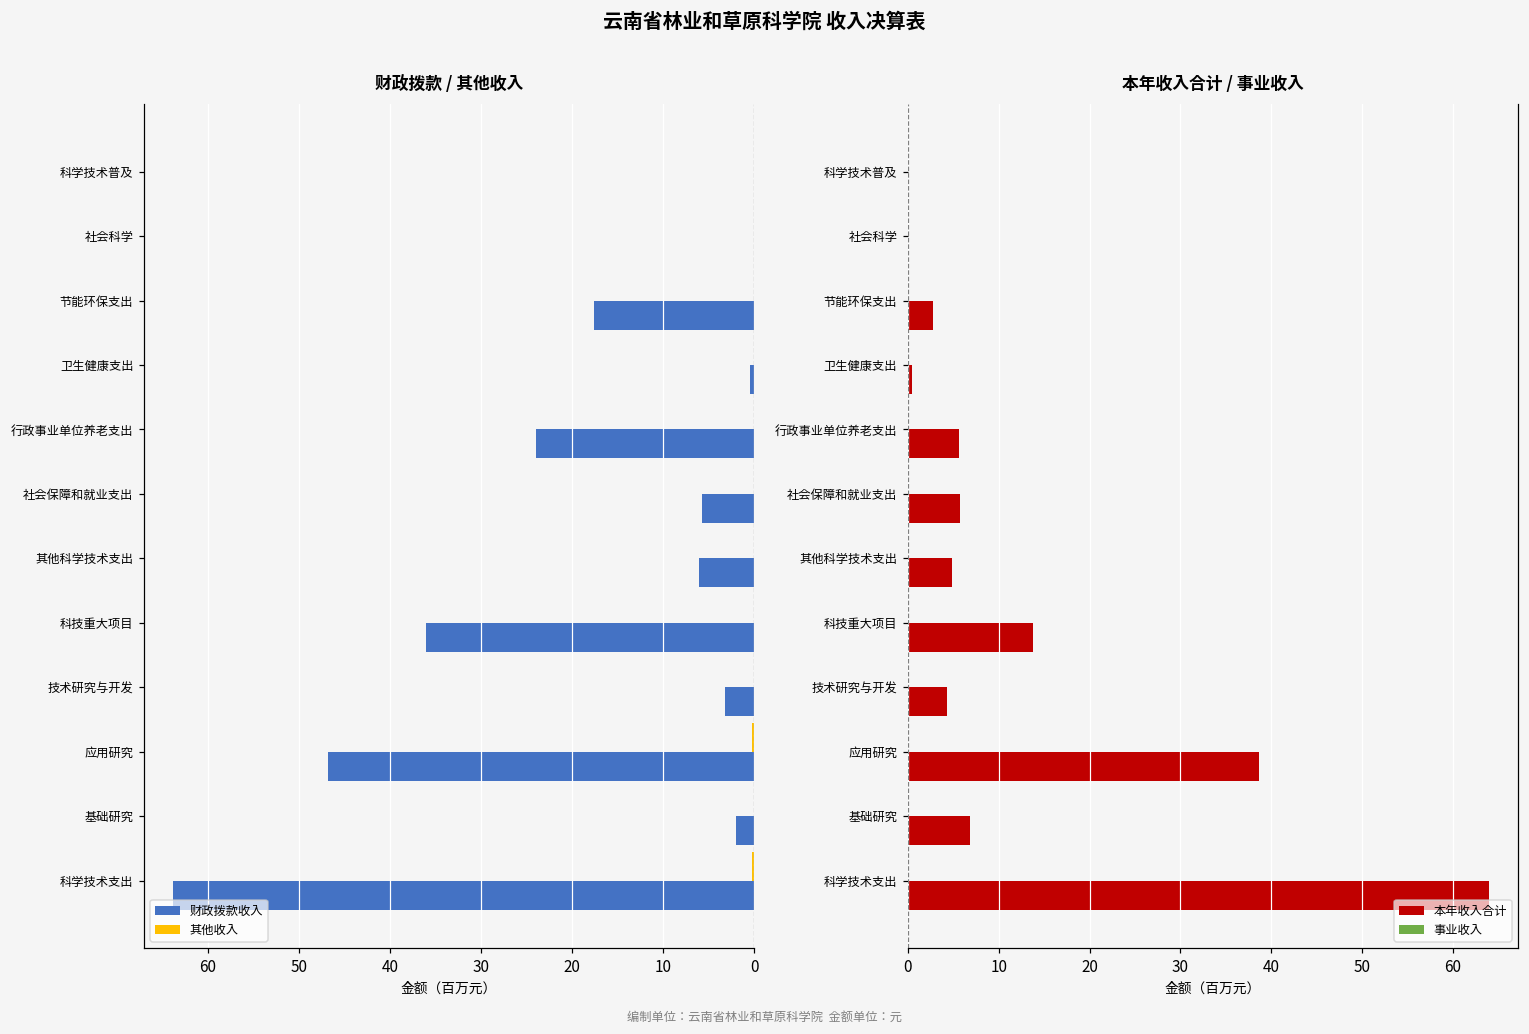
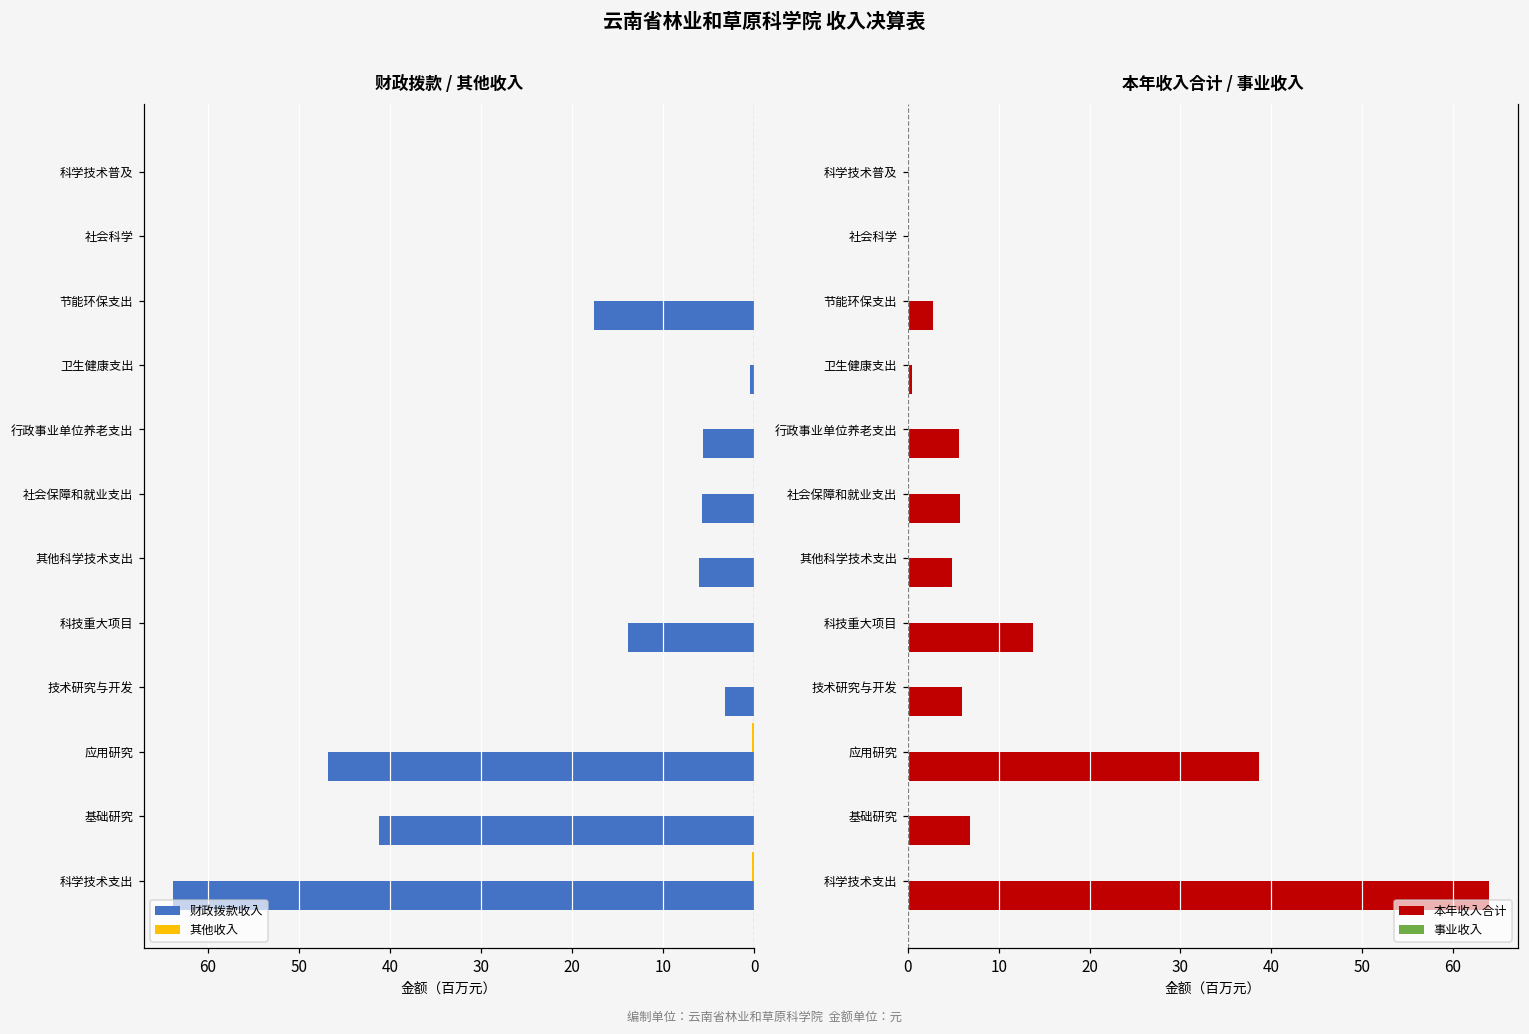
  {
    "财政拨款 / 其他收入": {
      "财政拨款收入": {
        "节能环保支出": 18,
        "卫生健康支出": 0,
-       "行政事业单位养老支出": 24,
+       "行政事业单位养老支出": 6,
        "社会保障和就业支出": 6,
        "其他科学技术支出": 6,
-       "科技重大项目": 36,
+       "科技重大项目": 14,
        "技术研究与开发": 3,
        "应用研究": 47,
-       "基础研究": 2,
+       "基础研究": 41,
        "科学技术支出": 64
      },
      "其他收入": {
        "科学技术普及": 0,
        "社会科学": 0,
        "节能环保支出": 0,
        "卫生健康支出": 0,
        "行政事业单位养老支出": 0,
        "社会保障和就业支出": 0,
        "其他科学技术支出": 0,
        "科技重大项目": 0,
        "技术研究与开发": 0,
        "基础研究": 0
      }
    },
    "本年收入合计 / 事业收入": {
      "本年收入合计": {
        "节能环保支出": 3,
        "卫生健康支出": 0,
        "行政事业单位养老支出": 6,
        "社会保障和就业支出": 6,
        "其他科学技术支出": 5,
        "科技重大项目": 14,
-       "技术研究与开发": 4,
+       "技术研究与开发": 6,
        "应用研究": 39,
        "基础研究": 7,
        "科学技术支出": 64
      },
      "事业收入": {
        "科学技术普及": 0,
        "社会科学": 0,
        "节能环保支出": 0,
        "卫生健康支出": 0,
        "行政事业单位养老支出": 0,
        "社会保障和就业支出": 0,
        "其他科学技术支出": 0,
        "科技重大项目": 0,
        "技术研究与开发": 0,
        "应用研究": 0,
        "基础研究": 0,
        "科学技术支出": 0
      }
    }
  }
